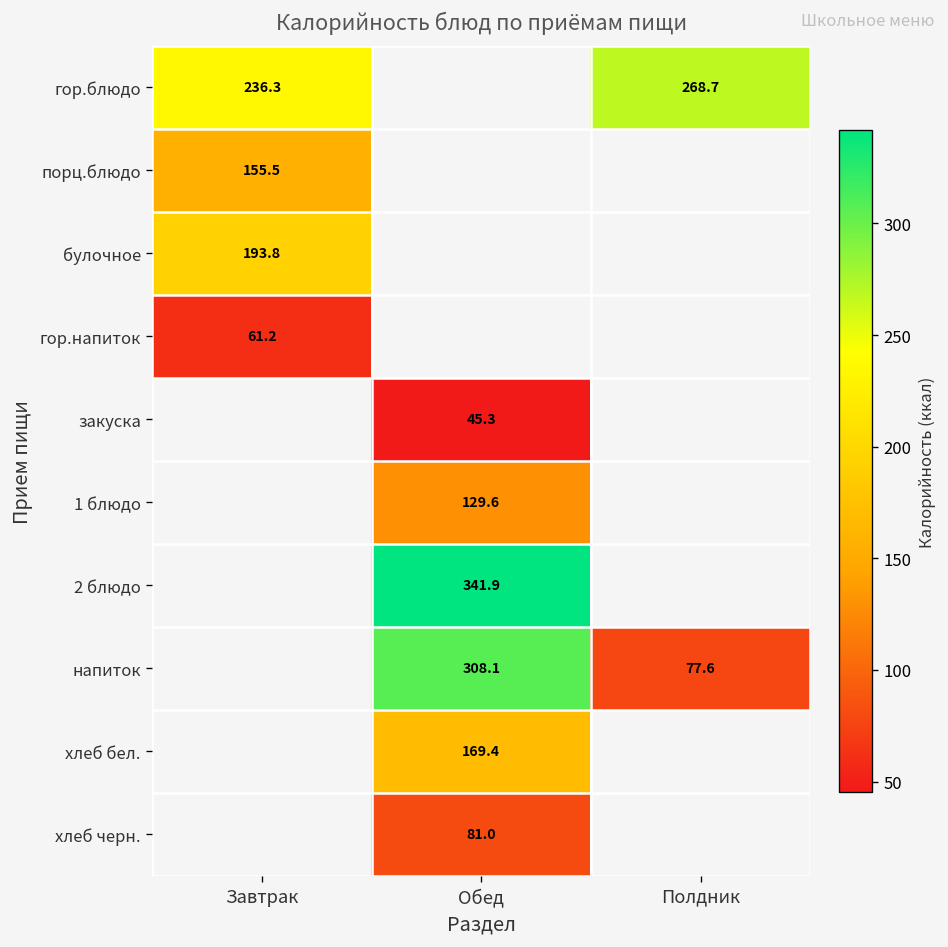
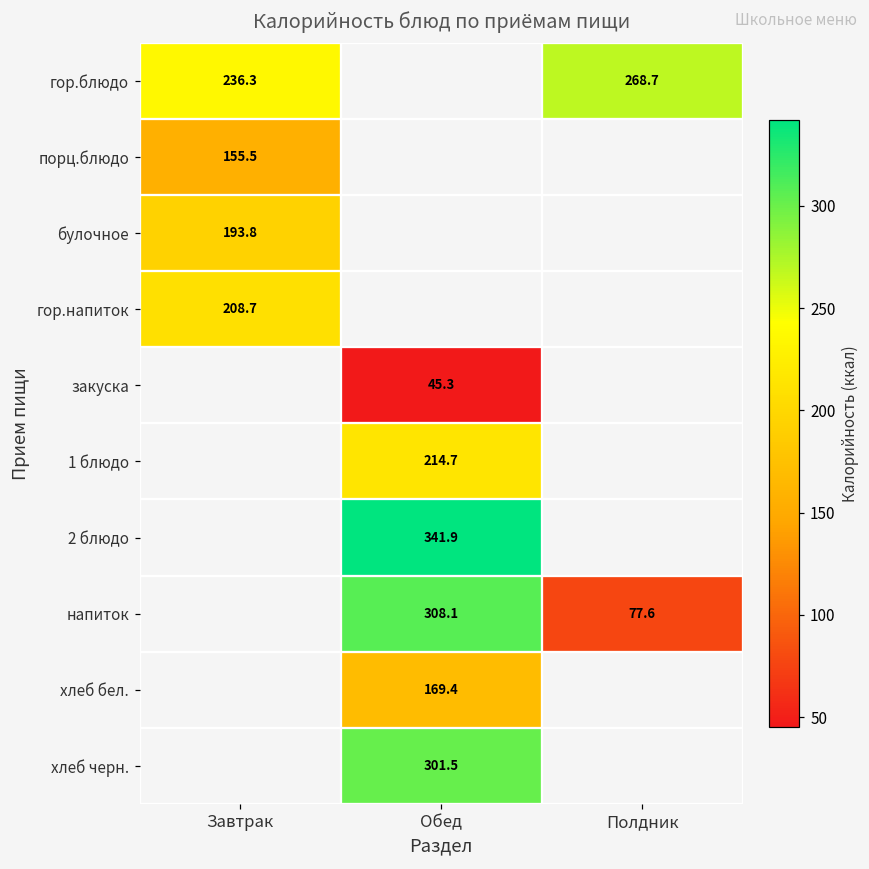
  {
    "гор.блюдо": {
      "Завтрак": 236.3,
      "Полдник": 268.7
    },
    "порц.блюдо": {
      "Завтрак": 155.5
    },
    "булочное": {
      "Завтрак": 193.8
    },
    "гор.напиток": {
-     "Завтрак": 61.2
+     "Завтрак": 208.7
    },
    "закуска": {
      "Обед": 45.3
    },
    "1 блюдо": {
-     "Обед": 129.6
+     "Обед": 214.7
    },
    "2 блюдо": {
      "Обед": 341.9
    },
    "напиток": {
      "Обед": 308.1,
      "Полдник": 77.6
    },
    "хлеб бел.": {
      "Обед": 169.4
    },
    "хлеб черн.": {
-     "Обед": 81.0
+     "Обед": 301.5
    }
  }
